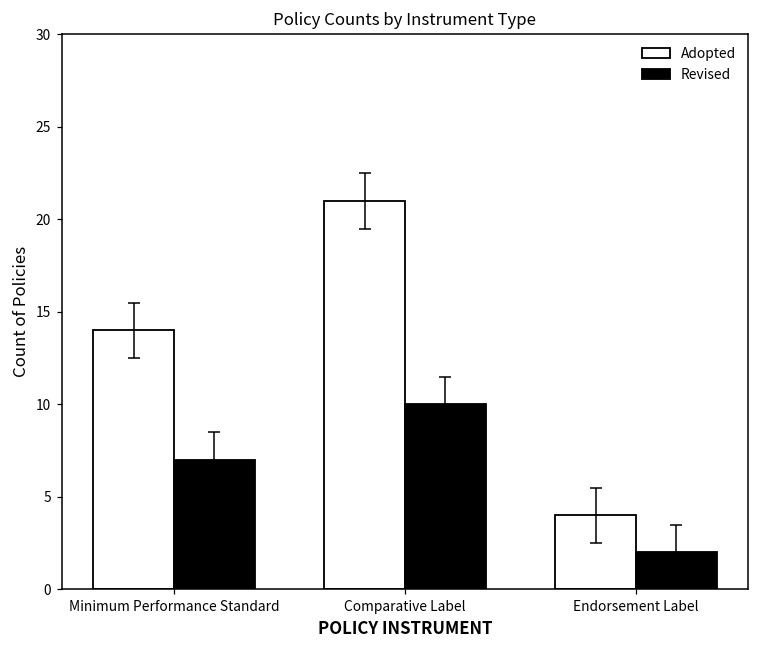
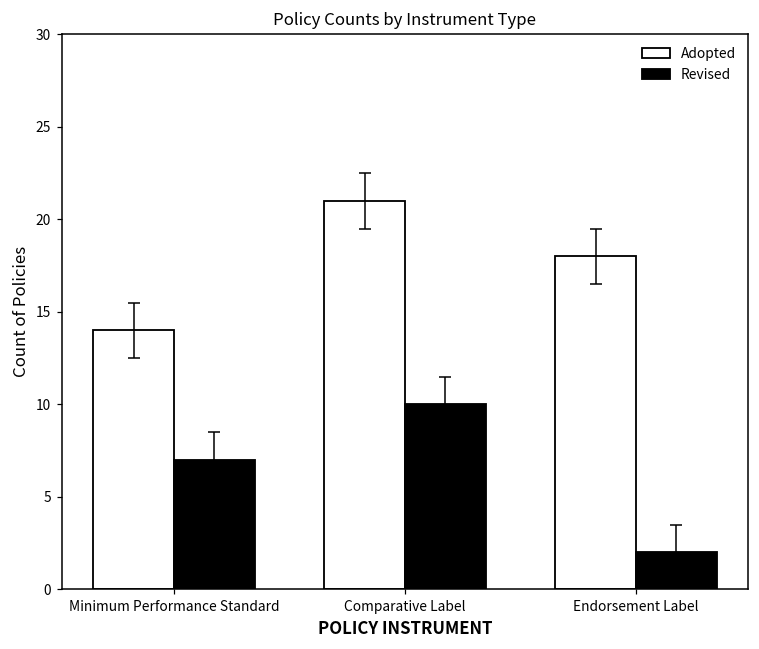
  {
    "Adopted": {
      "Minimum Performance Standard": 14,
      "Comparative Label": 21,
-     "Endorsement Label": 4
+     "Endorsement Label": 18
    }
  }
